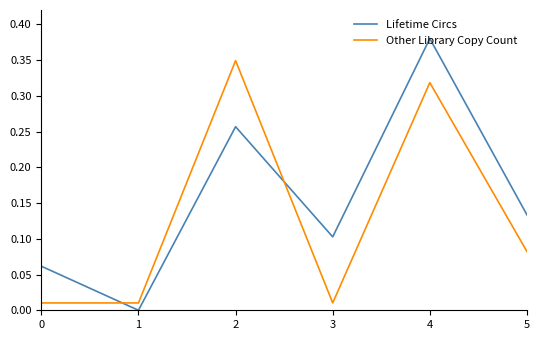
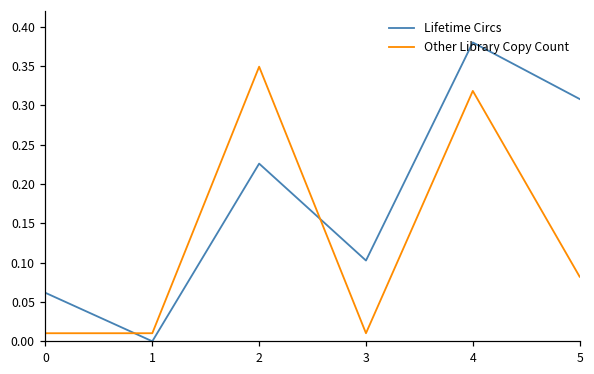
  {
    "Lifetime Circs": {
      "0": 0.06,
      "1": 0.00,
-     "2": 0.26,
+     "2": 0.23,
      "3": 0.10,
      "4": 0.38,
-     "5": 0.13
+     "5": 0.31
    },
    "Other Library Copy Count": {
      "0": 0.01,
      "1": 0.01,
      "2": 0.35,
      "3": 0.01,
      "4": 0.32,
      "5": 0.08
    }
  }
